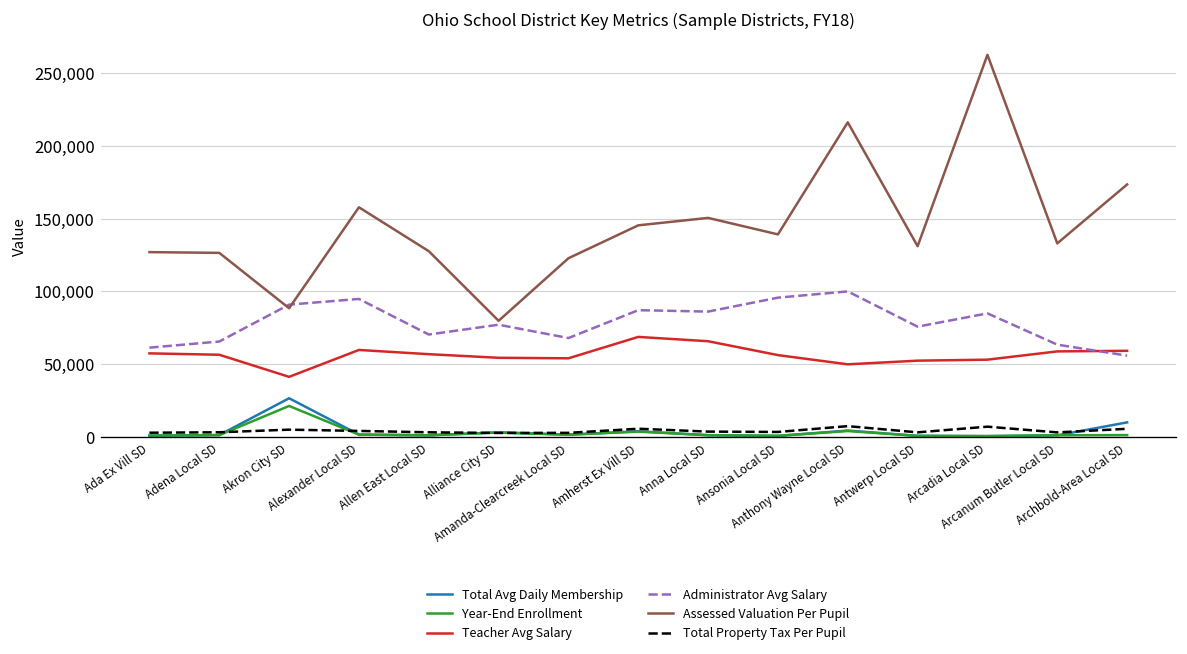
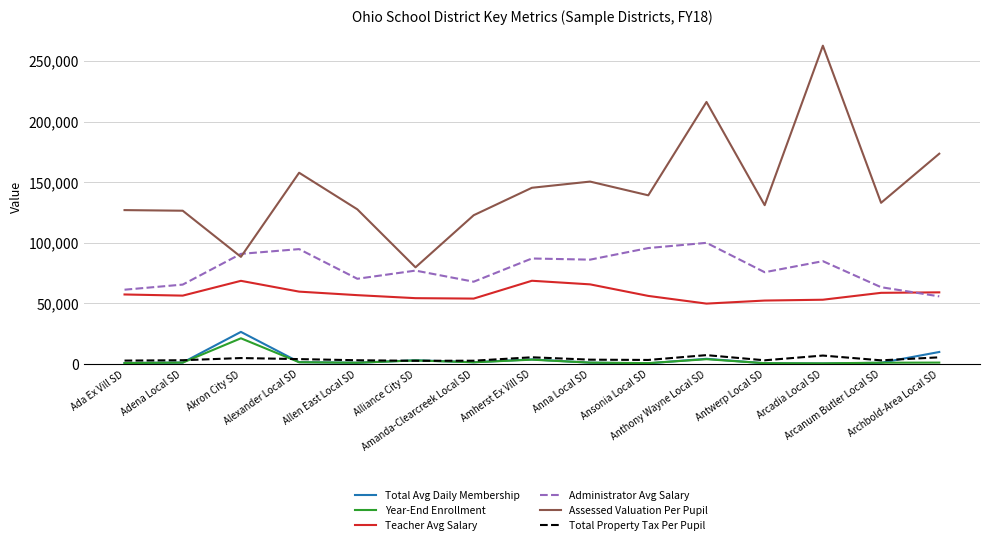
  {
    "Total Avg Daily Membership": {
      "Akron City SD": "27,000",
      "Archbold-Area Local SD": "10,000"
    },
    "Year-End Enrollment": {
      "Akron City SD": "21,000",
      "Archbold-Area Local SD": "1,000"
    },
    "Teacher Avg Salary": {
      "Ada Ex Vill SD": "57,000",
      "Adena Local SD": "56,000",
-     "Akron City SD": "41,000",
+     "Akron City SD": "69,000",
      "Alexander Local SD": "60,000",
      "Allen East Local SD": "57,000",
      "Alliance City SD": "54,000",
      "Amanda-Clearcreek Local SD": "54,000",
      "Amherst Ex Vill SD": "69,000",
      "Anna Local SD": "66,000",
      "Ansonia Local SD": "56,000",
      "Anthony Wayne Local SD": "50,000",
      "Antwerp Local SD": "52,000",
      "Arcadia Local SD": "53,000",
      "Arcanum Butler Local SD": "59,000",
      "Archbold-Area Local SD": "59,000"
    },
    "Administrator Avg Salary": {
      "Ada Ex Vill SD": "61,000",
      "Adena Local SD": "66,000",
      "Akron City SD": "91,000",
      "Alexander Local SD": "95,000",
      "Allen East Local SD": "70,000",
      "Alliance City SD": "77,000",
      "Amanda-Clearcreek Local SD": "68,000",
      "Amherst Ex Vill SD": "87,000",
      "Anna Local SD": "86,000",
      "Ansonia Local SD": "96,000",
      "Anthony Wayne Local SD": "100,000",
      "Antwerp Local SD": "76,000",
      "Arcadia Local SD": "85,000",
      "Arcanum Butler Local SD": "63,000",
      "Archbold-Area Local SD": "56,000"
    },
    "Assessed Valuation Per Pupil": {
      "Ada Ex Vill SD": "127,000",
      "Adena Local SD": "126,000",
      "Akron City SD": "88,000",
      "Alexander Local SD": "158,000",
      "Allen East Local SD": "128,000",
      "Alliance City SD": "80,000",
      "Amanda-Clearcreek Local SD": "123,000",
      "Amherst Ex Vill SD": "145,000",
      "Anna Local SD": "151,000",
      "Ansonia Local SD": "139,000",
      "Anthony Wayne Local SD": "216,000",
      "Antwerp Local SD": "131,000",
      "Arcadia Local SD": "263,000",
      "Arcanum Butler Local SD": "133,000",
      "Archbold-Area Local SD": "174,000"
    },
    "Total Property Tax Per Pupil": {
      "Akron City SD": "5,000",
      "Alexander Local SD": "4,000",
      "Anna Local SD": "4,000",
      "Ansonia Local SD": "3,000",
      "Anthony Wayne Local SD": "7,000",
      "Antwerp Local SD": "3,000",
      "Arcadia Local SD": "7,000",
      "Archbold-Area Local SD": "6,000"
    }
  }
